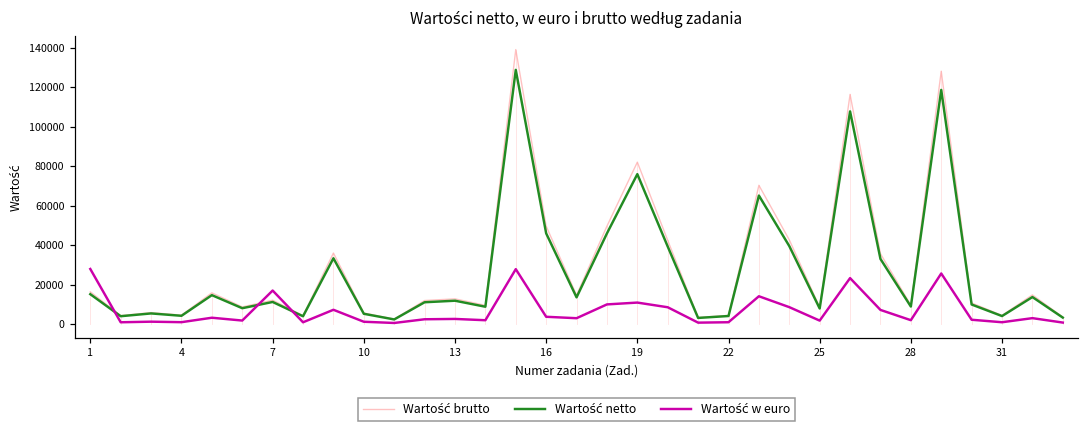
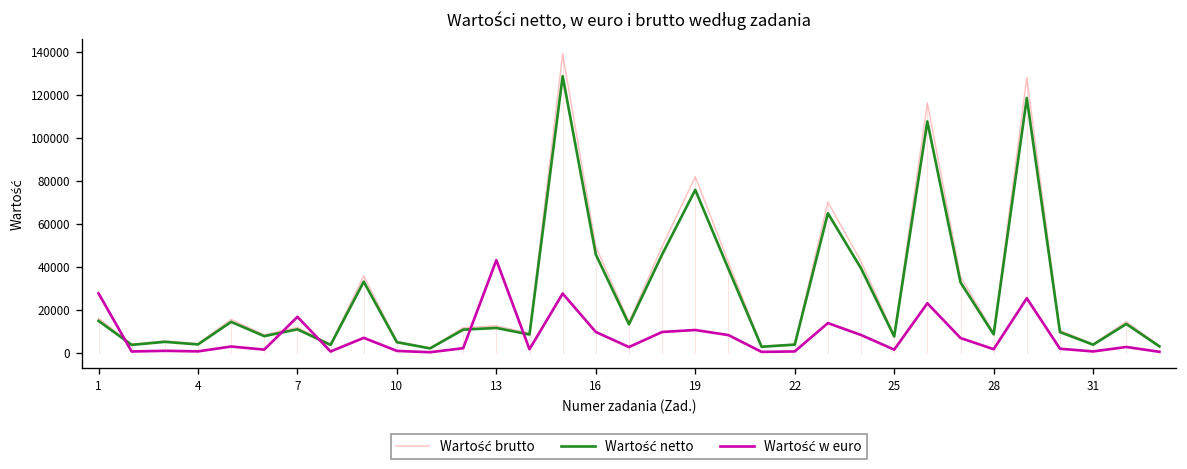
  {
    "Wartość netto": {
      "16": 46000,
      "19": 76000
    },
    "Wartość w euro": {
      "1": 28000,
      "7": 17000,
-     "13": 3000,
-     "16": 4000,
+     "13": 43000,
+     "16": 10000,
      "19": 11000,
      "25": 2000,
      "28": 2000
    }
  }
